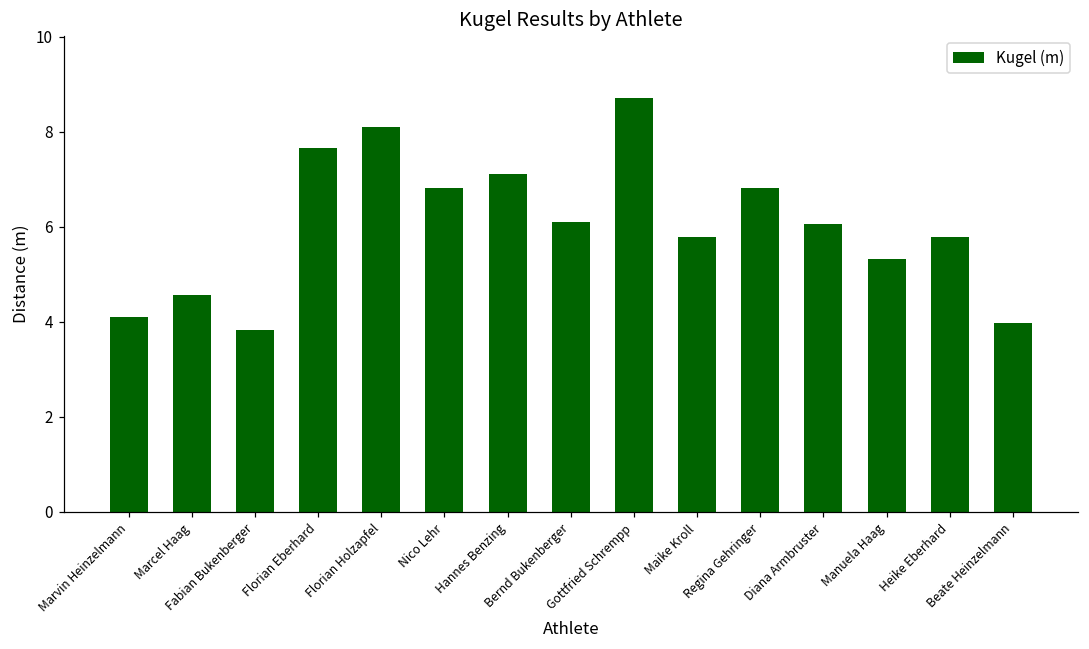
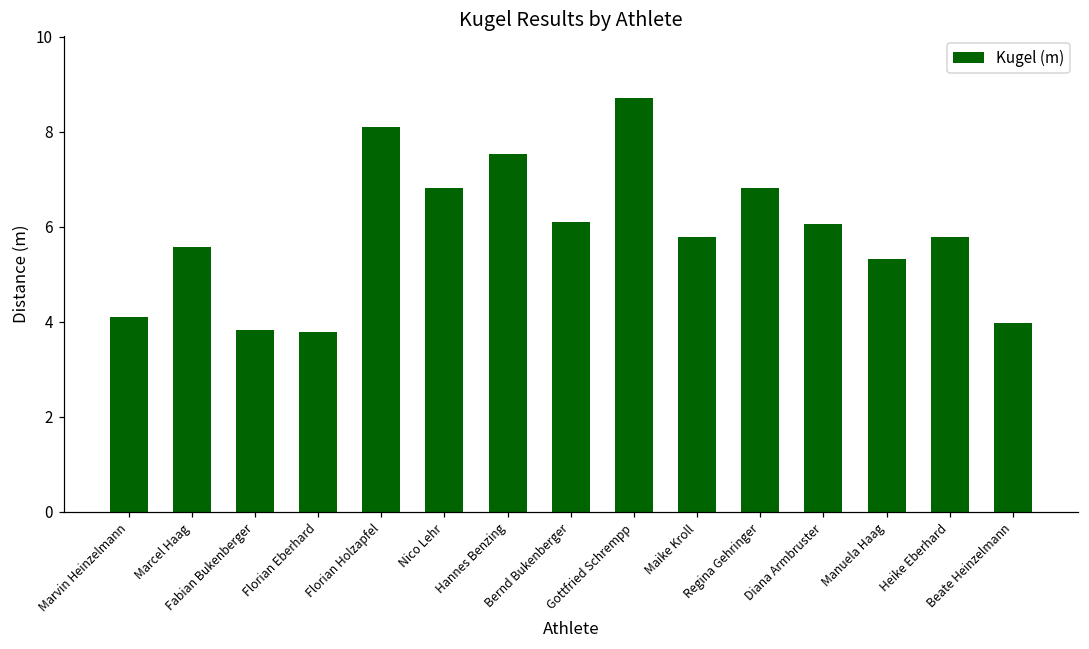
  {
    "Marvin Heinzelmann": 4.1,
-   "Marcel Haag": 4.6,
+   "Marcel Haag": 5.6,
    "Fabian Bukenberger": 3.8,
-   "Florian Eberhard": 7.7,
+   "Florian Eberhard": 3.8,
    "Florian Holzapfel": 8.1,
    "Nico Lehr": 6.8,
-   "Hannes Benzing": 7.1,
+   "Hannes Benzing": 7.5,
    "Bernd Bukenberger": 6.1,
    "Gottfried Schrempp": 8.7,
    "Maike Kroll": 5.8,
    "Regina Gehringer": 6.8,
    "Diana Armbruster": 6.1,
    "Manuela Haag": 5.3,
    "Heike Eberhard": 5.8,
    "Beate Heinzelmann": 4.0
  }
